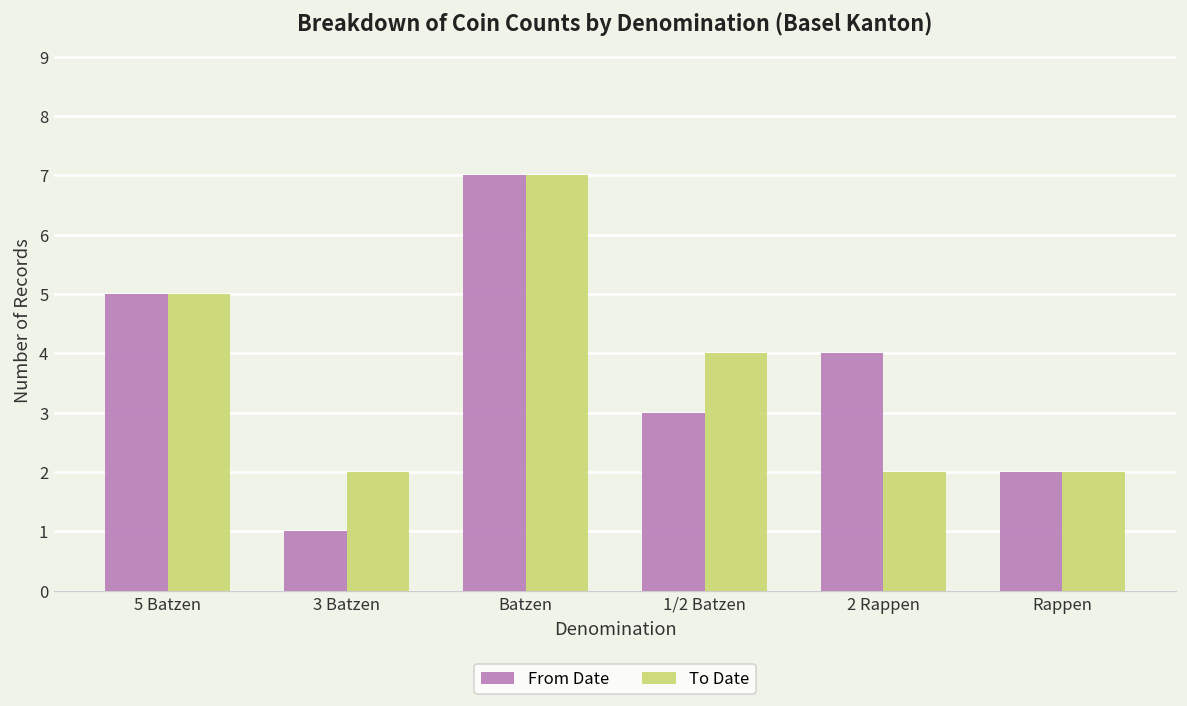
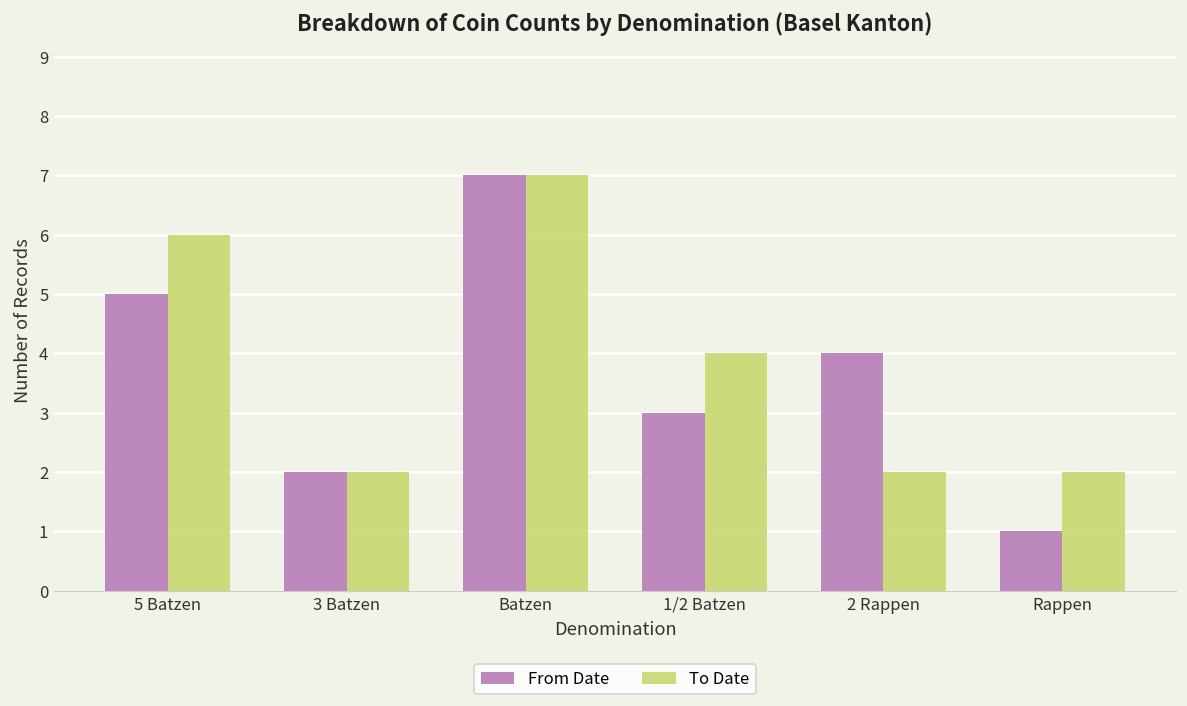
  {
    "From Date": {
      "5 Batzen": 5,
-     "3 Batzen": 1,
+     "3 Batzen": 2,
      "Batzen": 7,
      "1/2 Batzen": 3,
      "2 Rappen": 4,
-     "Rappen": 2
+     "Rappen": 1
    },
    "To Date": {
-     "5 Batzen": 5,
+     "5 Batzen": 6,
      "3 Batzen": 2,
      "Batzen": 7,
      "1/2 Batzen": 4,
      "2 Rappen": 2,
      "Rappen": 2
    }
  }
